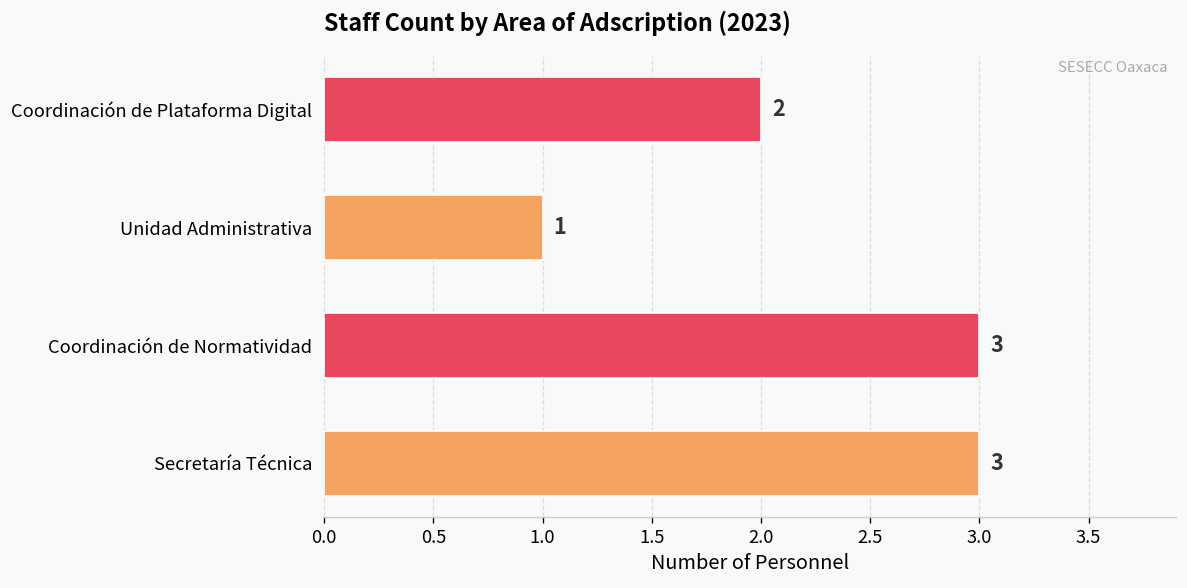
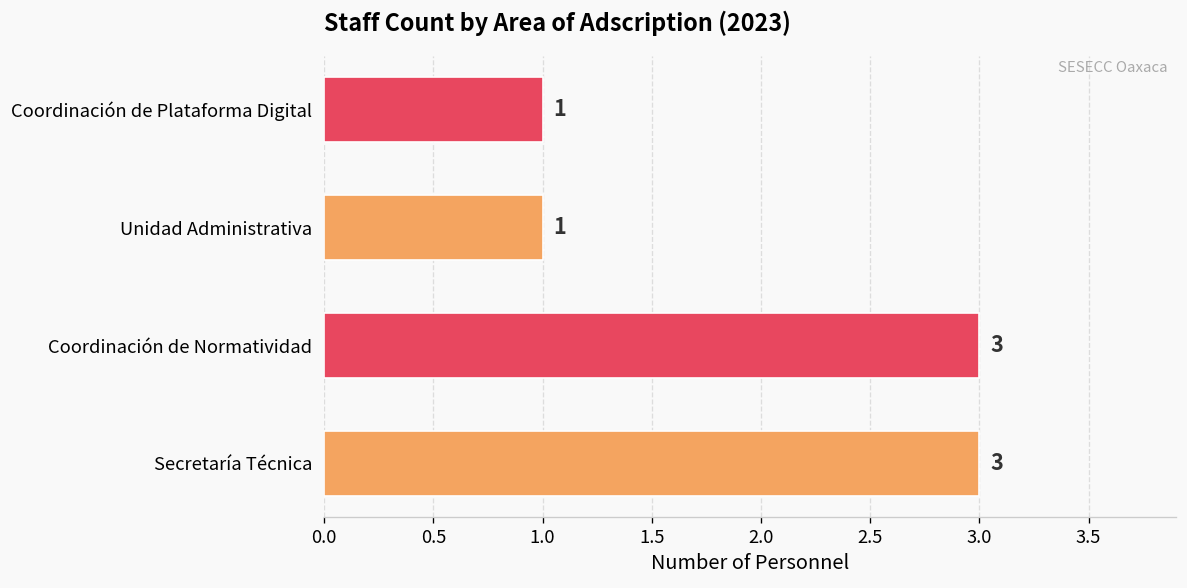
  {
-   "Coordinación de Plataforma Digital": 2,
+   "Coordinación de Plataforma Digital": 1,
    "Unidad Administrativa": 1,
    "Coordinación de Normatividad": 3,
    "Secretaría Técnica": 3
  }
